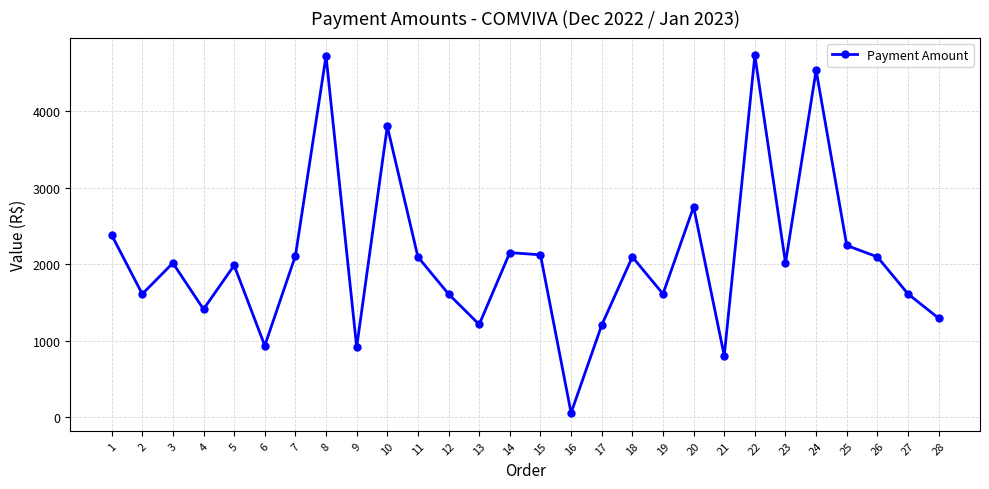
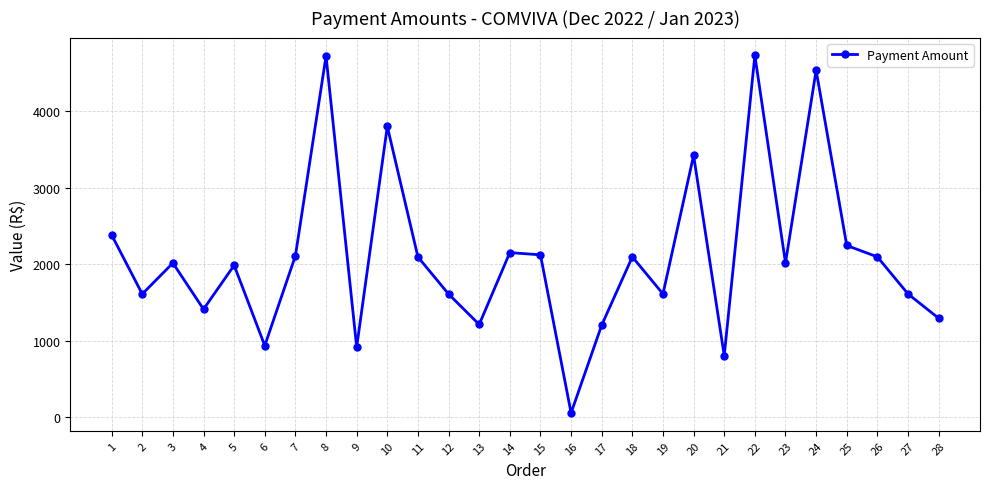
  {
    "1": 2400,
    "2": 1600,
    "3": 2000,
    "4": 1400,
    "5": 2000,
    "6": 900,
    "7": 2100,
    "8": 4700,
    "9": 900,
    "10": 3800,
    "11": 2100,
    "12": 1600,
    "13": 1200,
    "14": 2200,
    "15": 2100,
    "16": 100,
    "17": 1200,
    "18": 2100,
    "19": 1600,
-   "20": 2800,
+   "20": 3400,
    "21": 800,
    "22": 4700,
    "23": 2000,
    "24": 4500,
    "25": 2200,
    "26": 2100,
    "27": 1600,
    "28": 1300
  }
